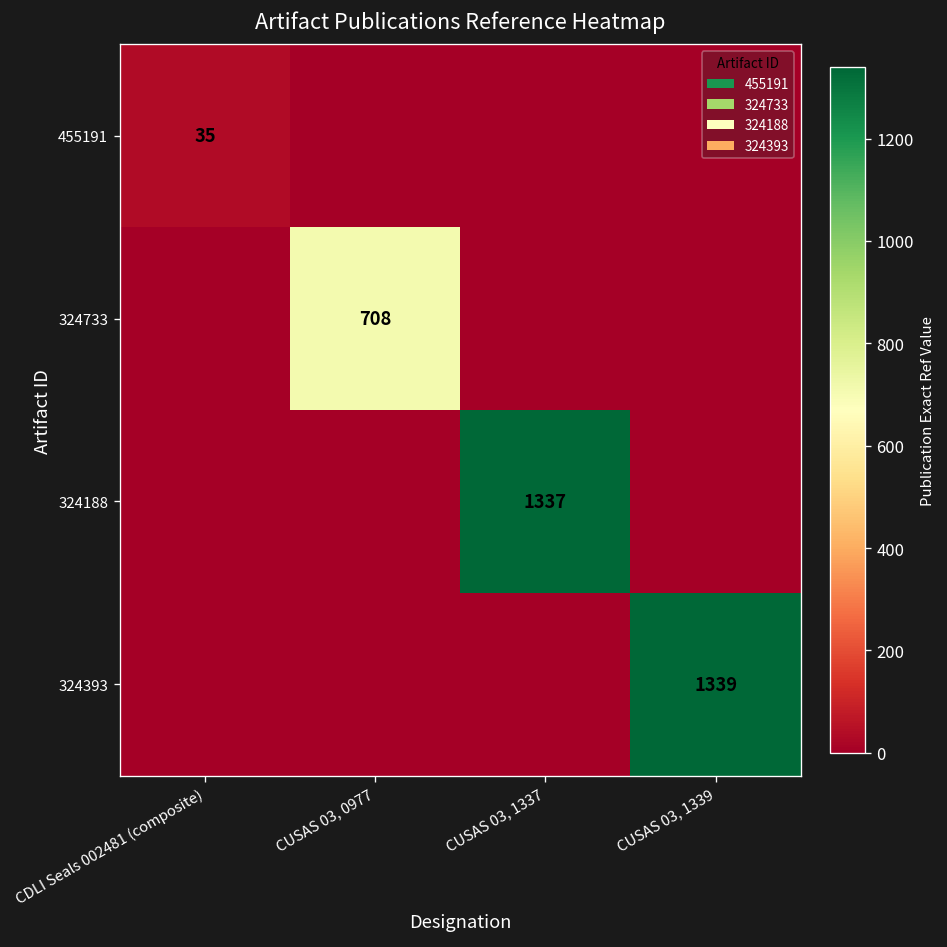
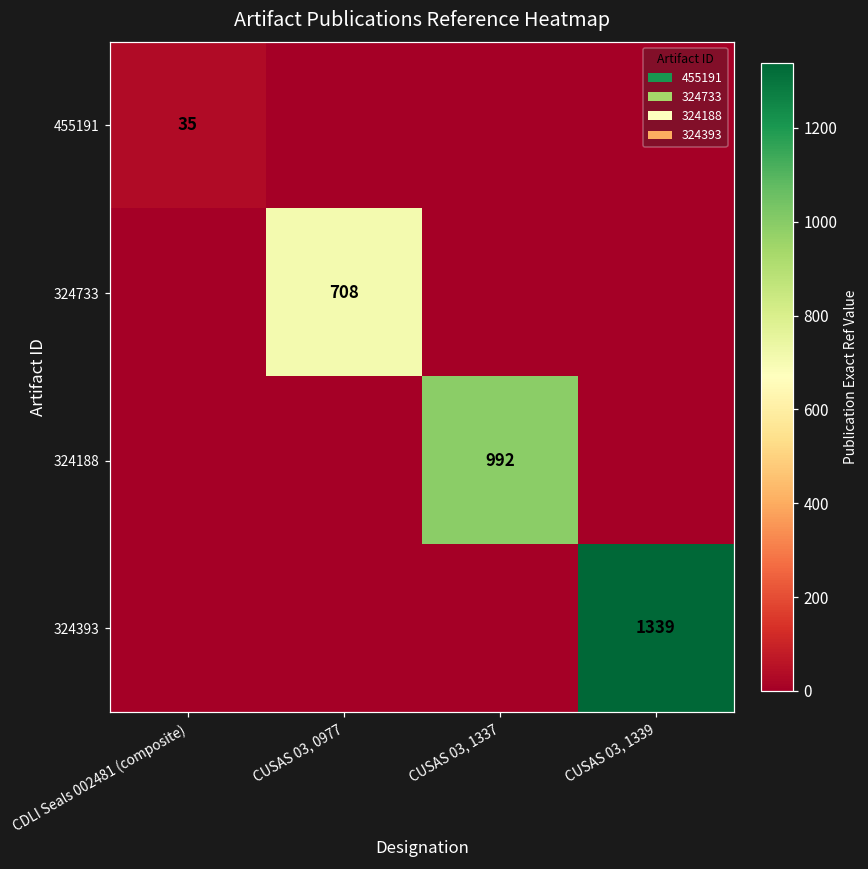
  {
    "455191": {
      "CDLI Seals 002481 (composite)": 35
    },
    "324733": {
      "CUSAS 03, 0977": 708
    },
    "324188": {
-     "CUSAS 03, 1337": 1337
+     "CUSAS 03, 1337": 992
    },
    "324393": {
      "CUSAS 03, 1339": 1339
    }
  }
